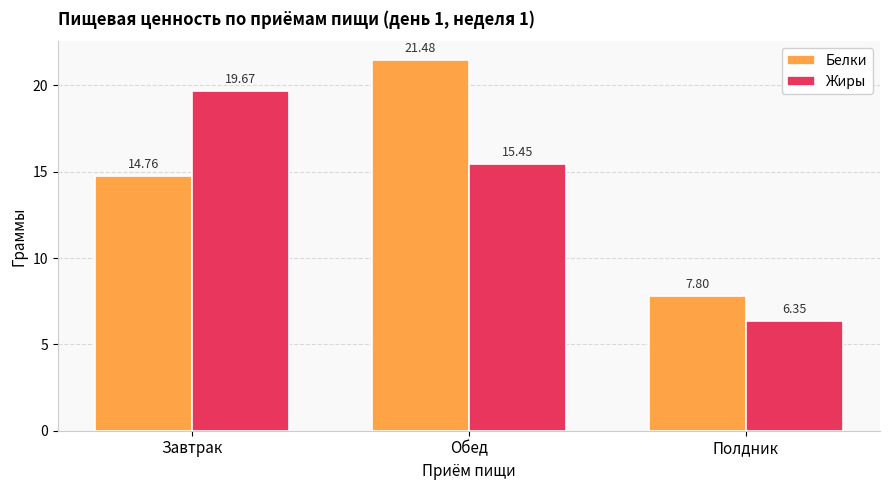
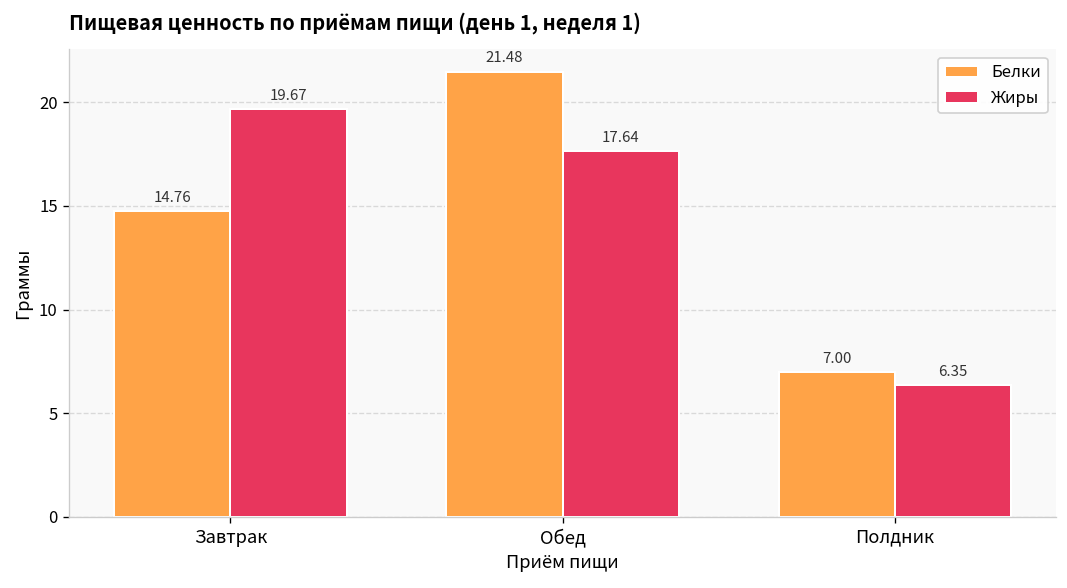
  {
    "Белки": {
      "Завтрак": 14.76,
      "Обед": 21.48,
-     "Полдник": 7.80
+     "Полдник": 7.00
    },
    "Жиры": {
      "Завтрак": 19.67,
-     "Обед": 15.45,
+     "Обед": 17.64,
      "Полдник": 6.35
    }
  }
